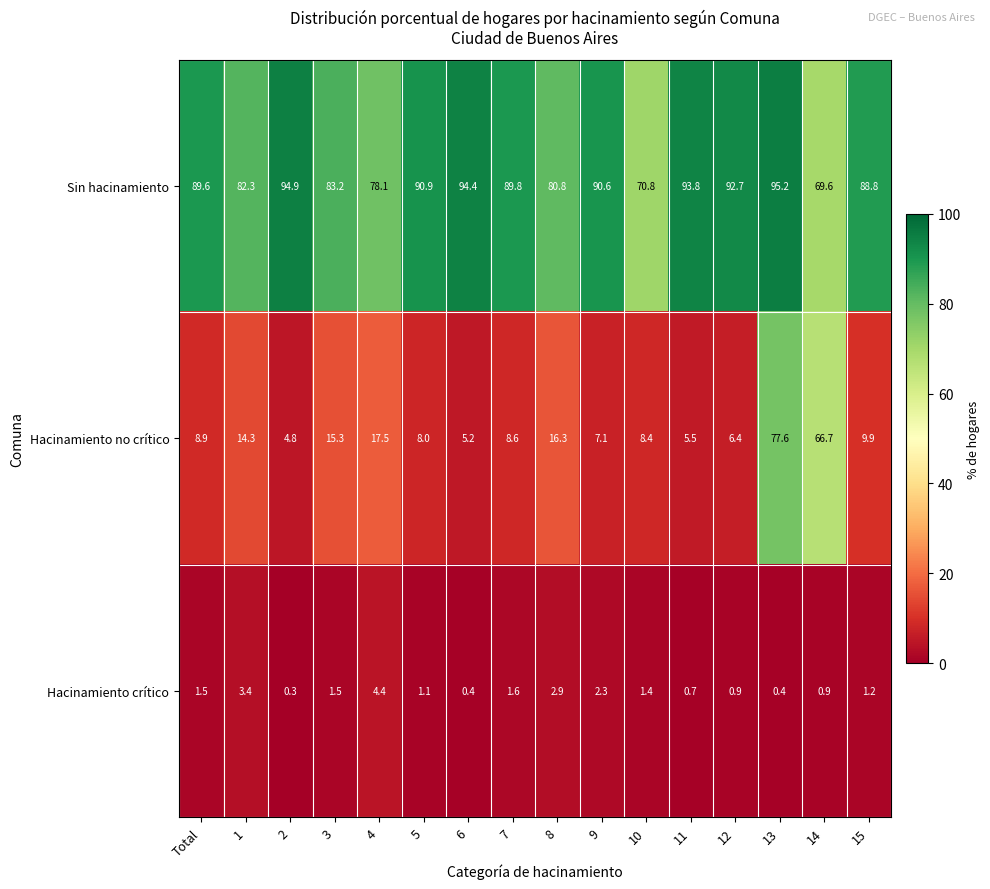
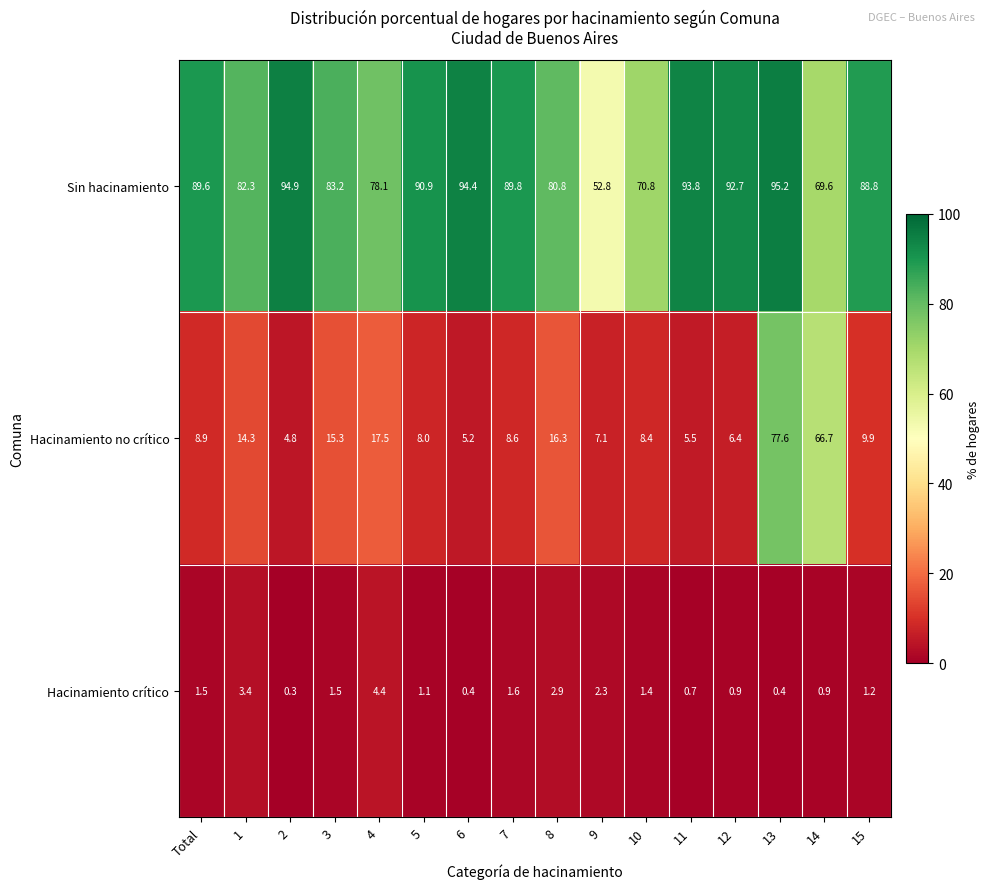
  {
    "Sin hacinamiento": {
      "Total": 89.6,
      "1": 82.3,
      "2": 94.9,
      "3": 83.2,
      "4": 78.1,
      "5": 90.9,
      "6": 94.4,
      "7": 89.8,
      "8": 80.8,
-     "9": 90.6,
+     "9": 52.8,
      "10": 70.8,
      "11": 93.8,
      "12": 92.7,
      "13": 95.2,
      "14": 69.6,
      "15": 88.8
    },
    "Hacinamiento no crítico": {
      "Total": 8.9,
      "1": 14.3,
      "2": 4.8,
      "3": 15.3,
      "4": 17.5,
      "5": 8.0,
      "6": 5.2,
      "7": 8.6,
      "8": 16.3,
      "9": 7.1,
      "10": 8.4,
      "11": 5.5,
      "12": 6.4,
      "13": 77.6,
      "14": 66.7,
      "15": 9.9
    },
    "Hacinamiento crítico": {
      "Total": 1.5,
      "1": 3.4,
      "2": 0.3,
      "3": 1.5,
      "4": 4.4,
      "5": 1.1,
      "6": 0.4,
      "7": 1.6,
      "8": 2.9,
      "9": 2.3,
      "10": 1.4,
      "11": 0.7,
      "12": 0.9,
      "13": 0.4,
      "14": 0.9,
      "15": 1.2
    }
  }
